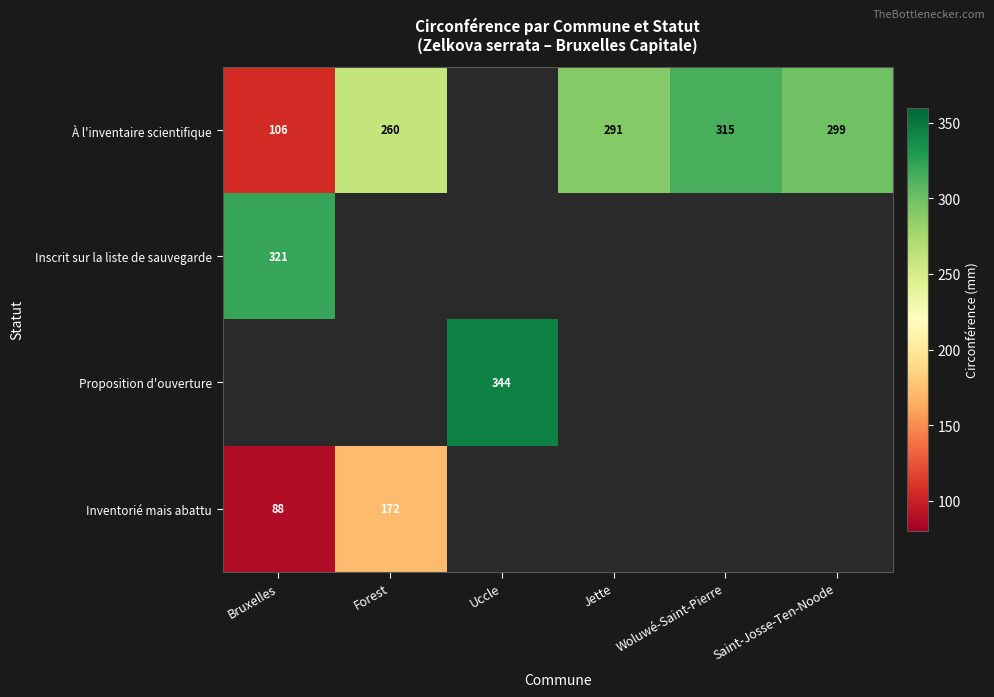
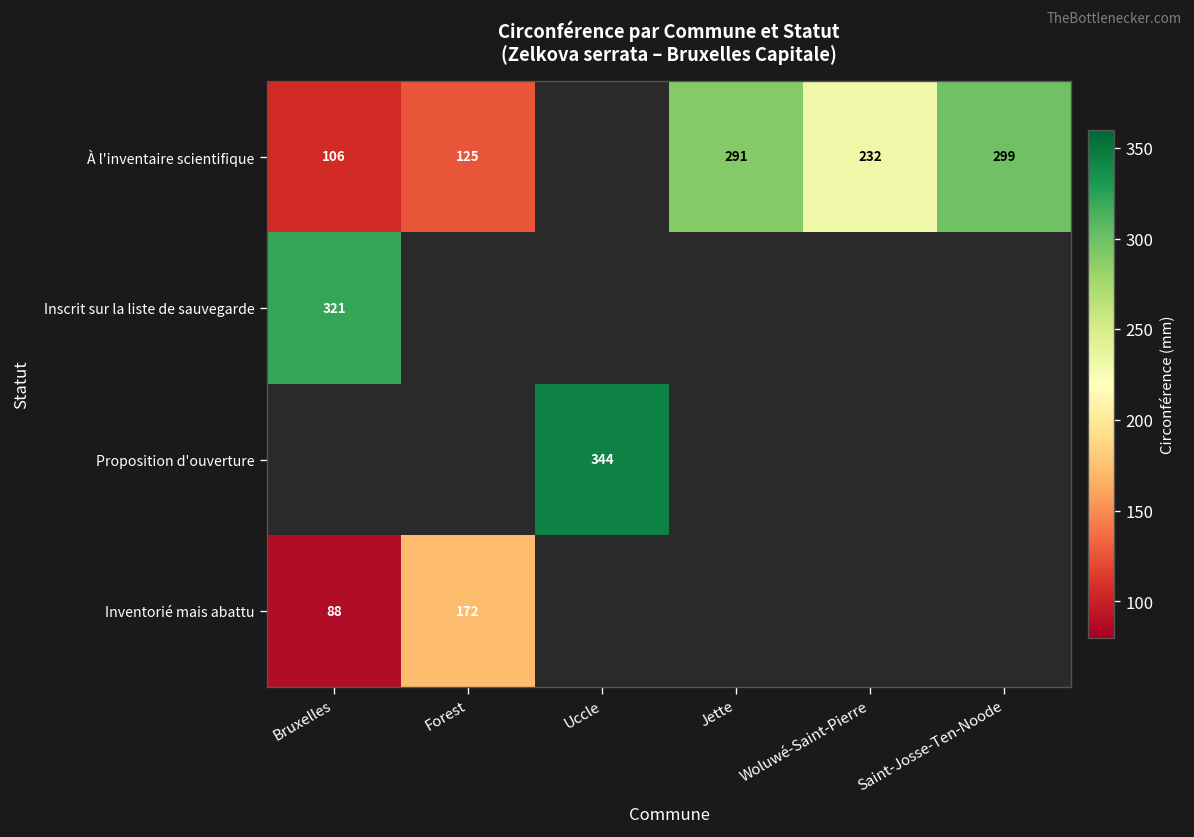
  {
    "À l'inventaire scientifique": {
      "Bruxelles": 106,
-     "Forest": 260,
+     "Forest": 125,
      "Jette": 291,
-     "Woluwé-Saint-Pierre": 315,
+     "Woluwé-Saint-Pierre": 232,
      "Saint-Josse-Ten-Noode": 299
    },
    "Inscrit sur la liste de sauvegarde": {
      "Bruxelles": 321
    },
    "Proposition d'ouverture": {
      "Uccle": 344
    },
    "Inventorié mais abattu": {
      "Bruxelles": 88,
      "Forest": 172
    }
  }
